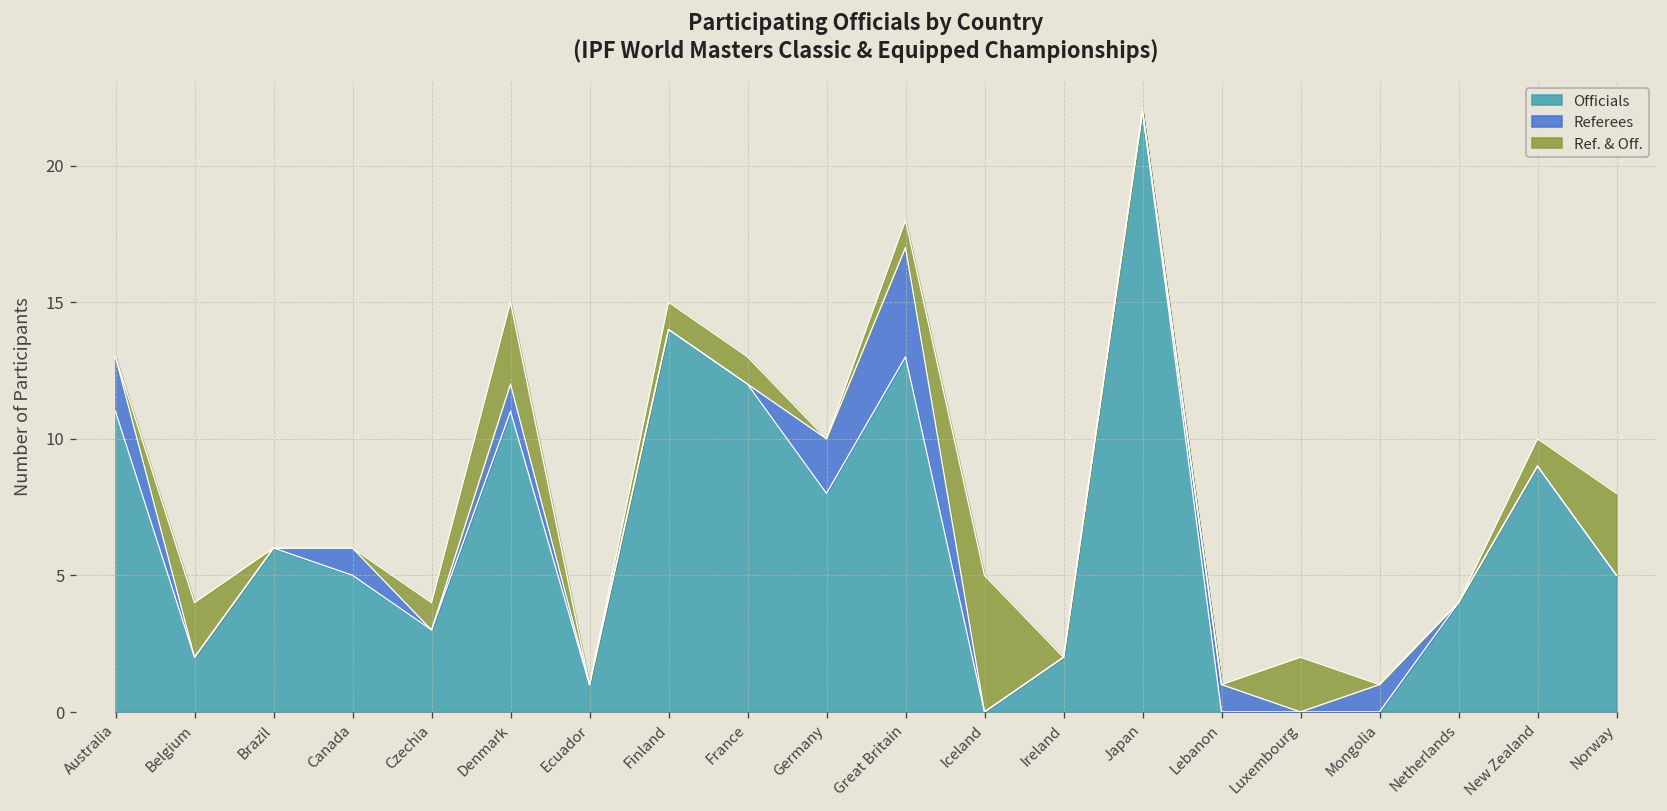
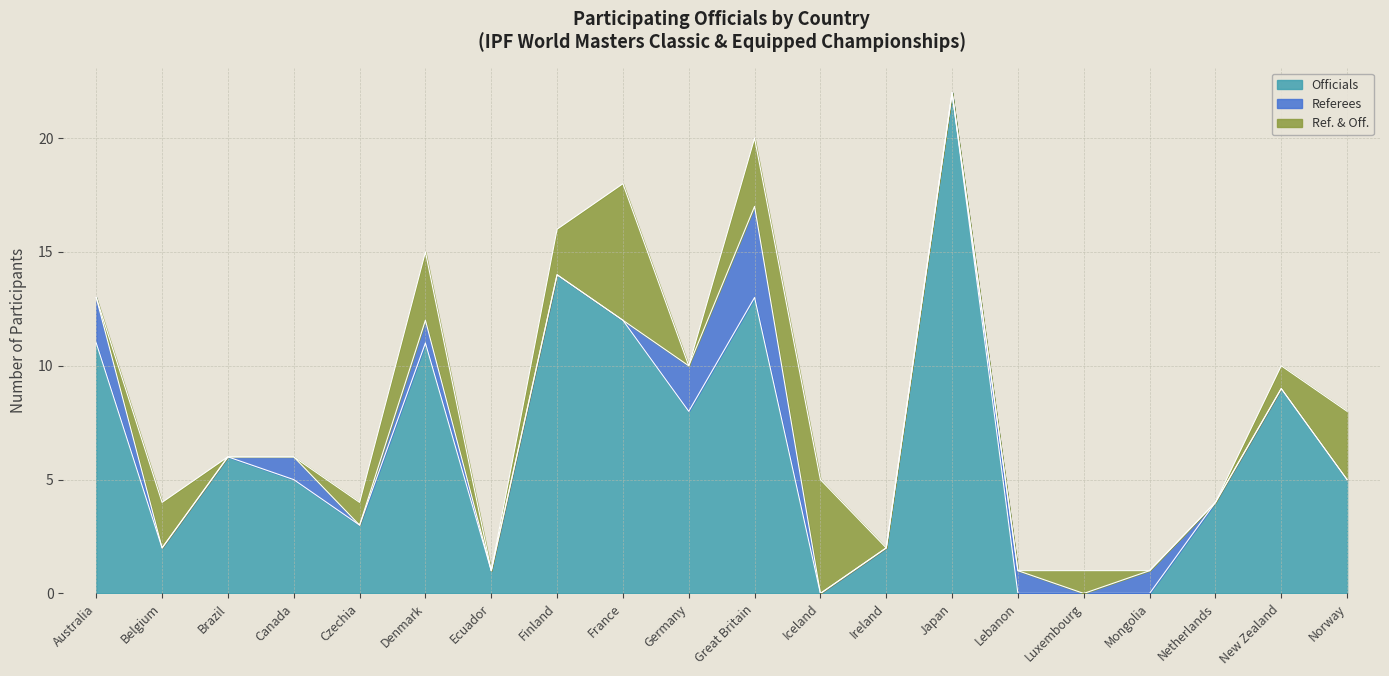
  {
    "Ref. & Off.": {
      "Belgium": 2,
      "Czechia": 1,
      "Denmark": 3,
-     "Finland": 1,
-     "France": 1,
-     "Great Britain": 1,
+     "Finland": 2,
+     "France": 6,
+     "Great Britain": 3,
      "Iceland": 5,
-     "Luxembourg": 2,
+     "Luxembourg": 1,
      "New Zealand": 1,
      "Norway": 3
    }
  }
